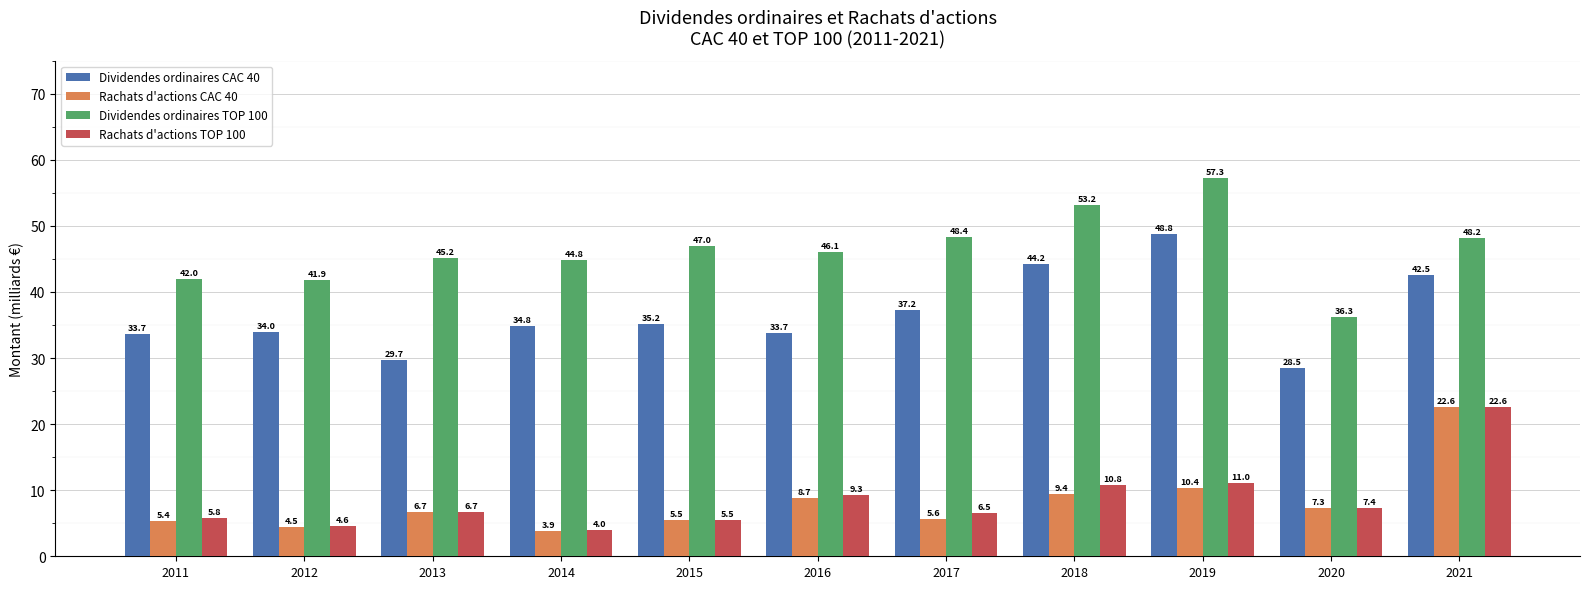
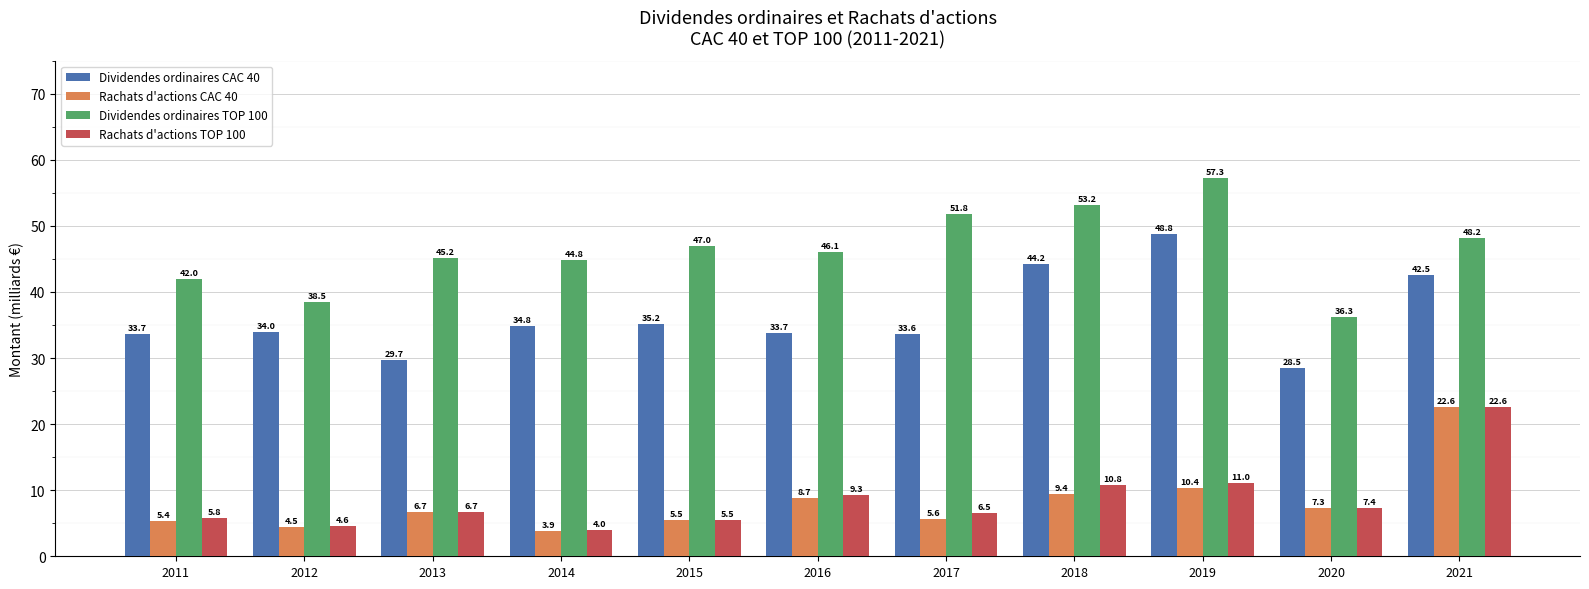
  {
    "Dividendes ordinaires CAC 40": {
      "2011": 33.7,
      "2012": 34.0,
      "2013": 29.7,
      "2014": 34.8,
      "2015": 35.2,
      "2016": 33.7,
-     "2017": 37.2,
+     "2017": 33.6,
      "2018": 44.2,
      "2019": 48.8,
      "2020": 28.5,
      "2021": 42.5
    },
    "Dividendes ordinaires TOP 100": {
      "2011": 42.0,
-     "2012": 41.9,
+     "2012": 38.5,
      "2013": 45.2,
      "2014": 44.8,
      "2015": 47.0,
      "2016": 46.1,
-     "2017": 48.4,
+     "2017": 51.8,
      "2018": 53.2,
      "2019": 57.3,
      "2020": 36.3,
      "2021": 48.2
    }
  }
